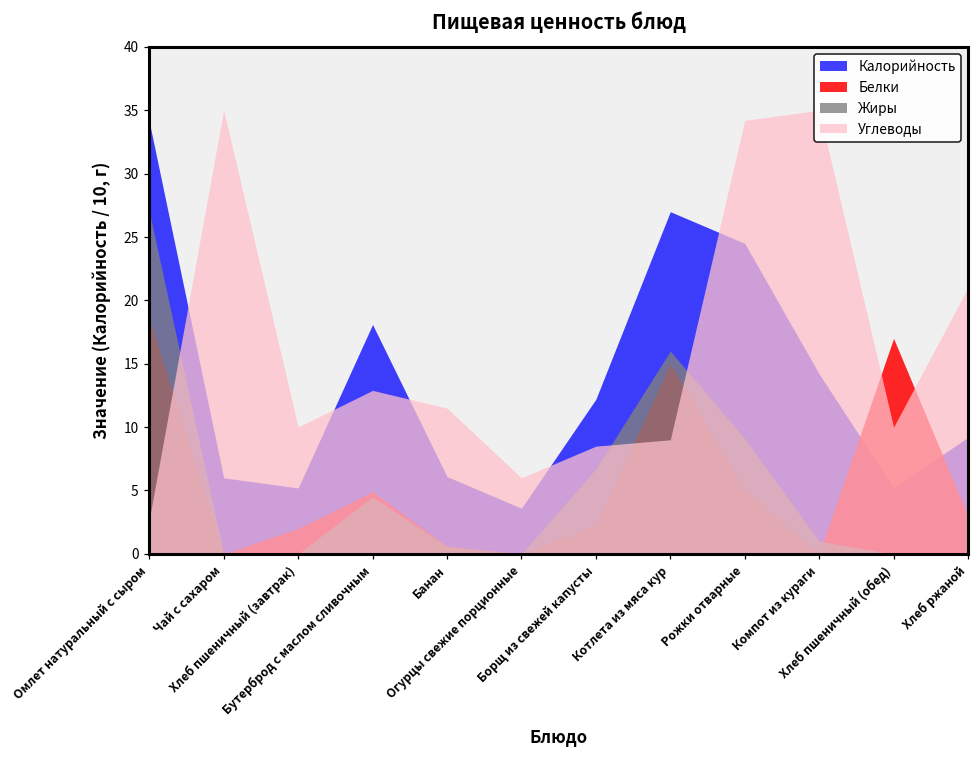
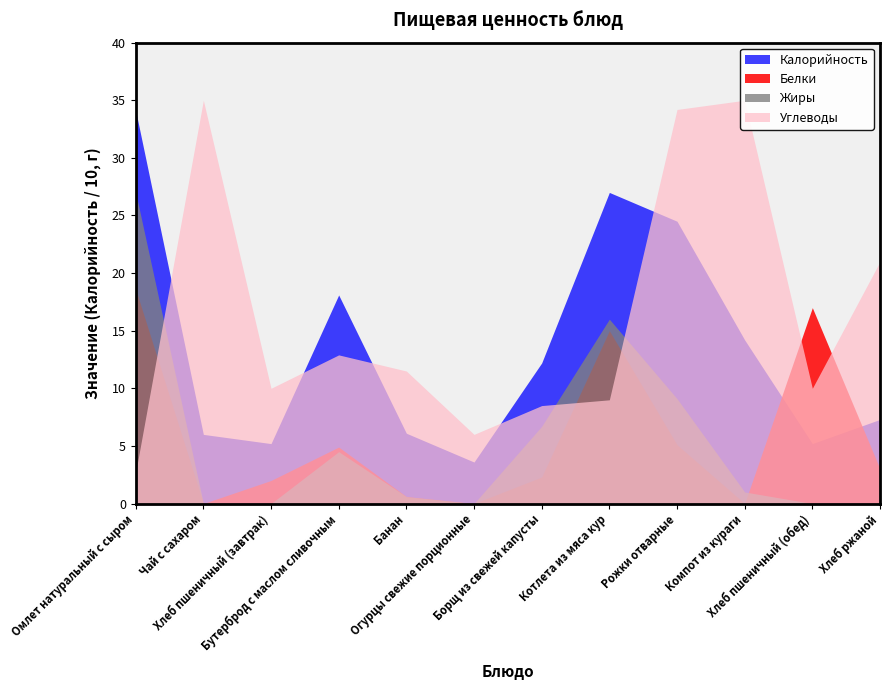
  {
    "Калорийность": {
      "Омлет натуральный с сыром": 34.1,
      "Чай с сахаром": 6.0,
      "Хлеб пшеничный (завтрак)": 5.2,
      "Бутерброд с маслом сливочным": 18.1,
      "Банан": 6.1,
      "Огурцы свежие порционные": 3.6,
      "Борщ из свежей капусты": 12.2,
      "Котлета из мяса кур": 27.0,
      "Рожки отварные": 24.5,
      "Компот из кураги": 14.2,
      "Хлеб пшеничный (обед)": 5.2,
-     "Хлеб ржаной": 9.2
+     "Хлеб ржаной": 7.3
    },
    "Белки": {
      "Омлет натуральный с сыром": 18.6,
      "Хлеб пшеничный (завтрак)": 2.0,
      "Бутерброд с маслом сливочным": 4.9,
      "Борщ из свежей капусты": 2.3,
      "Котлета из мяса кур": 15.0,
      "Рожки отварные": 5.1,
      "Компот из кураги": 0.0,
      "Хлеб пшеничный (обед)": 17.0,
      "Хлеб ржаной": 3.0
    },
    "Жиры": {
      "Омлет натуральный с сыром": 27.0,
      "Хлеб пшеничный (завтрак)": 0.0,
      "Бутерброд с маслом сливочным": 4.5,
      "Борщ из свежей капусты": 6.7,
      "Котлета из мяса кур": 16.0,
      "Рожки отварные": 9.1,
      "Компот из кураги": 1.0,
      "Хлеб пшеничный (обед)": 0.0,
      "Хлеб ржаной": 0.0
    },
    "Углеводы": {
      "Омлет натуральный с сыром": 2.7,
      "Чай с сахаром": 35.0,
      "Хлеб пшеничный (завтрак)": 10.0,
      "Бутерброд с маслом сливочным": 12.9,
      "Банан": 11.5,
      "Огурцы свежие порционные": 6.0,
      "Борщ из свежей капусты": 8.5,
      "Котлета из мяса кур": 9.0,
      "Рожки отварные": 34.2,
      "Хлеб пшеничный (обед)": 10.0,
      "Хлеб ржаной": 21.0
    }
  }
